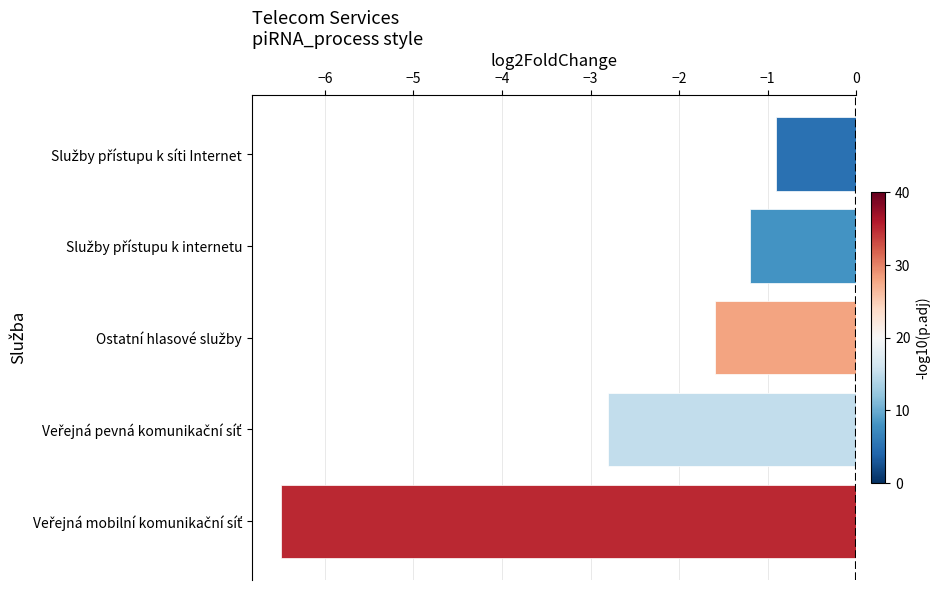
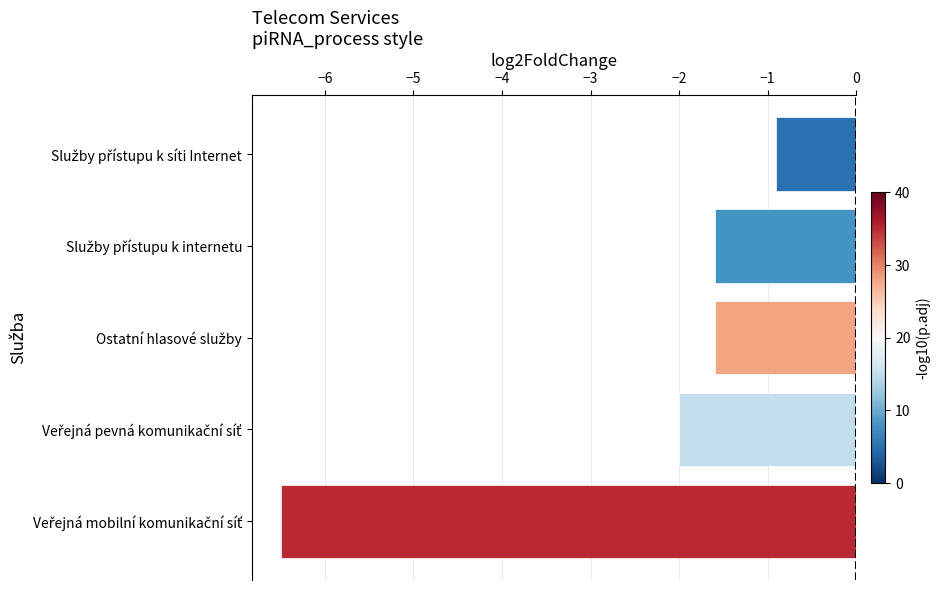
  {
    "Služby přístupu k síti Internet": -0.9,
-   "Služby přístupu k internetu": -1.2,
+   "Služby přístupu k internetu": -1.6,
    "Ostatní hlasové služby": -1.6,
-   "Veřejná pevná komunikační síť": -2.8,
+   "Veřejná pevná komunikační síť": -2.0,
    "Veřejná mobilní komunikační síť": -6.5
  }
